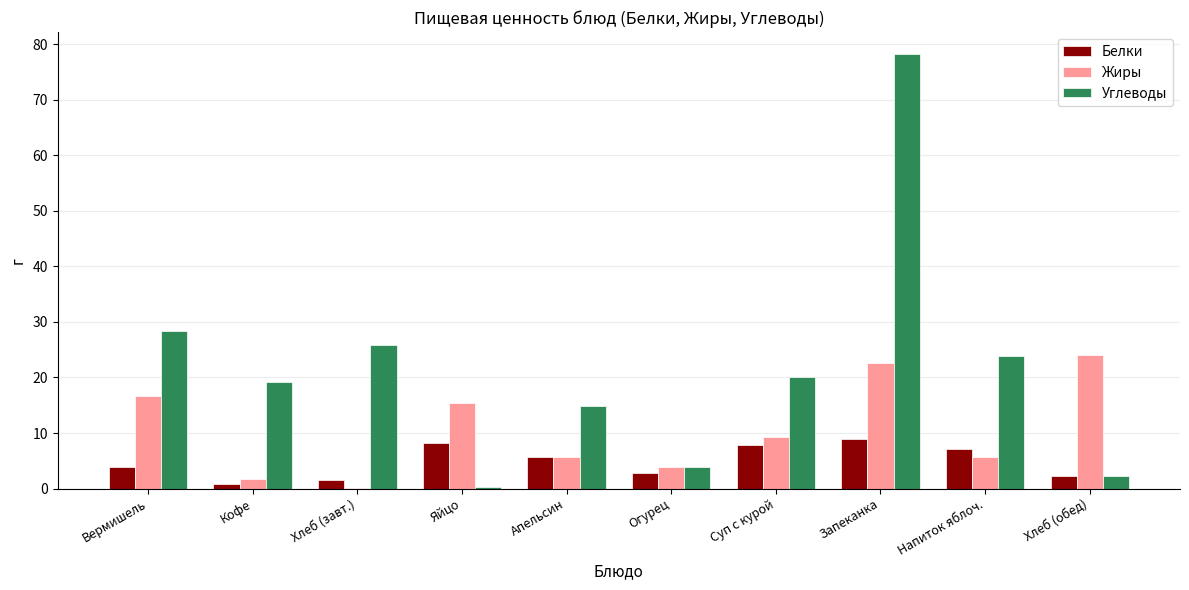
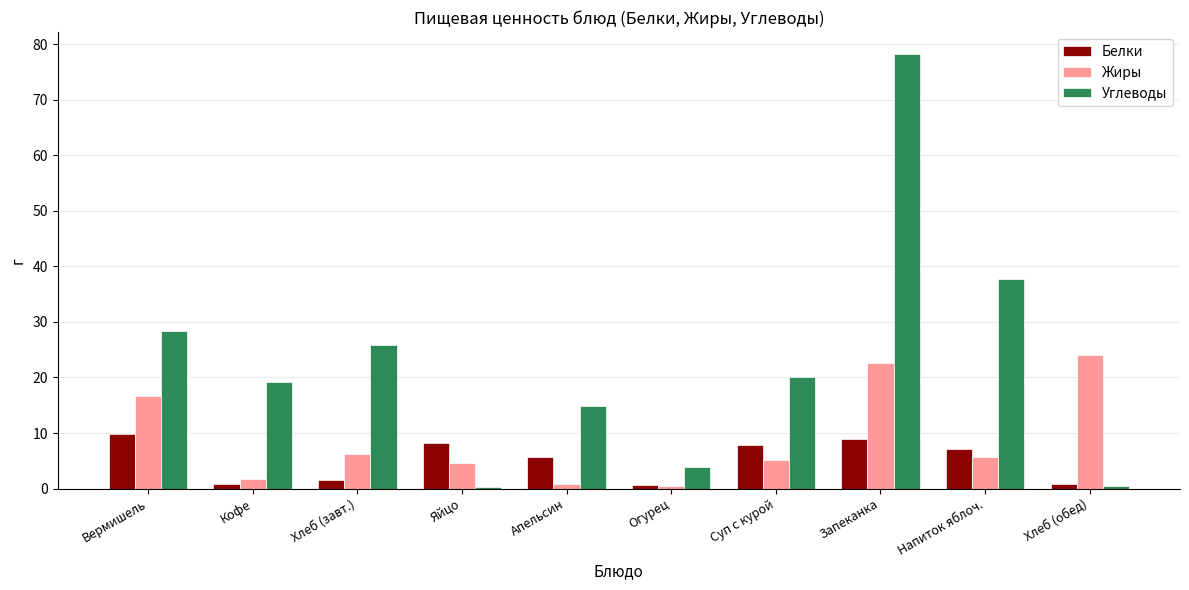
  {
    "Белки": {
-     "Вермишель": 4,
+     "Вермишель": 10,
      "Кофе": 1,
      "Хлеб (завт.)": 2,
      "Яйцо": 8,
      "Апельсин": 6,
-     "Огурец": 3,
+     "Огурец": 1,
      "Суп с курой": 8,
      "Запеканка": 9,
      "Напиток яблоч.": 7,
-     "Хлеб (обед)": 2
+     "Хлеб (обед)": 1
    },
    "Жиры": {
      "Вермишель": 17,
      "Кофе": 2,
-     "Хлеб (завт.)": 0,
-     "Яйцо": 15,
-     "Апельсин": 6,
-     "Огурец": 4,
-     "Суп с курой": 9,
+     "Хлеб (завт.)": 6,
+     "Яйцо": 5,
+     "Апельсин": 1,
+     "Огурец": 1,
+     "Суп с курой": 5,
      "Запеканка": 23,
      "Напиток яблоч.": 6,
      "Хлеб (обед)": 24
    },
    "Углеводы": {
      "Вермишель": 28,
      "Кофе": 19,
      "Хлеб (завт.)": 26,
      "Апельсин": 15,
      "Огурец": 4,
      "Суп с курой": 20,
      "Запеканка": 78,
-     "Напиток яблоч.": 24,
-     "Хлеб (обед)": 2
+     "Напиток яблоч.": 38,
+     "Хлеб (обед)": 0
    }
  }
